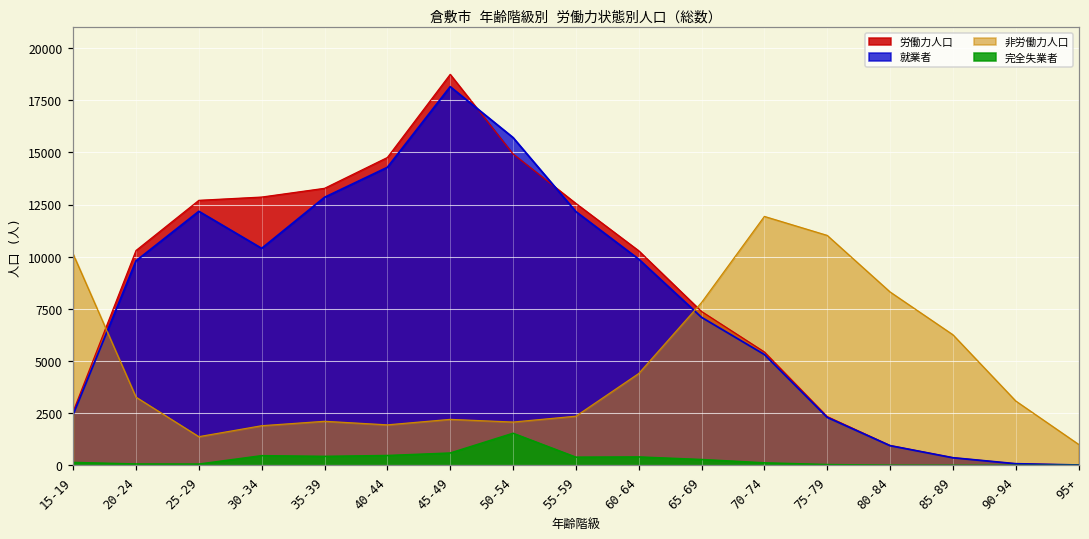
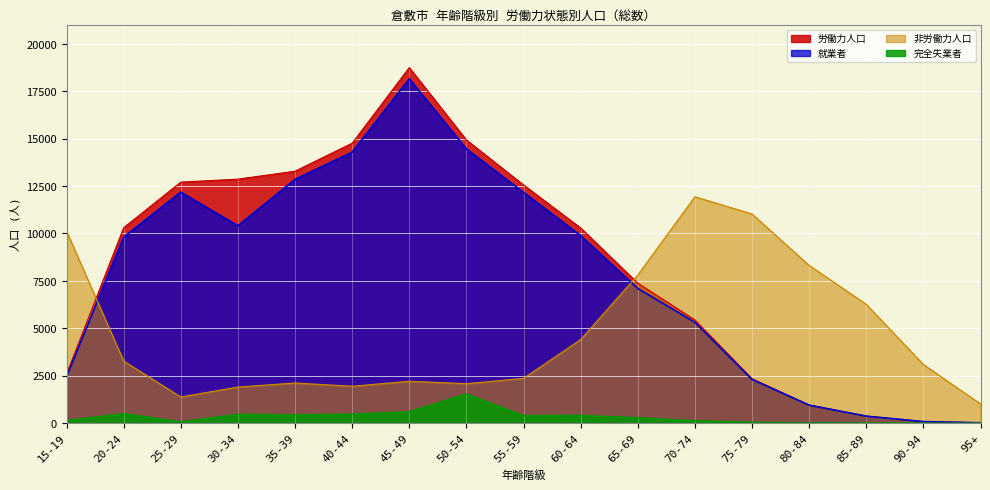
  {
    "労働力人口": {
      "15-19": 2600,
      "20-24": 10300,
      "25-29": 12700,
      "30-34": 12900,
      "35-39": 13300,
      "40-44": 14800,
      "45-49": 18700,
      "50-54": 14900,
      "55-59": 12600,
      "60-64": 10300,
      "65-69": 7400
    },
    "就業者": {
      "15-19": 2400,
      "20-24": 9800,
      "25-29": 12200,
      "30-34": 10400,
      "35-39": 12800,
      "40-44": 14300,
      "45-49": 18200,
-     "50-54": 15700,
+     "50-54": 14500,
      "55-59": 12200,
      "60-64": 9900,
      "65-69": 7100
    },
    "非労働力人口": {
      "15-19": 10100,
      "20-24": 3300,
      "25-29": 1400,
      "30-34": 1900,
      "35-39": 2100,
      "40-44": 1900,
      "45-49": 2200,
      "50-54": 2100,
      "55-59": 2400,
      "60-64": 4400,
      "65-69": 7800,
      "70-74": 11900,
      "75-79": 11000,
      "80-84": 8300,
      "85-89": 6300,
      "90-94": 3100,
      "95+": 1000
    },
    "完全失業者": {
      "15-19": 100,
-     "20-24": 100,
+     "20-24": 500,
      "25-29": 100,
      "30-34": 500,
      "35-39": 400,
      "40-44": 500,
      "45-49": 600,
      "50-54": 1500,
      "55-59": 400,
      "60-64": 400,
      "65-69": 300,
      "70-74": 100,
      "75-79": 0,
      "80-84": 0,
      "85-89": 0
    }
  }
